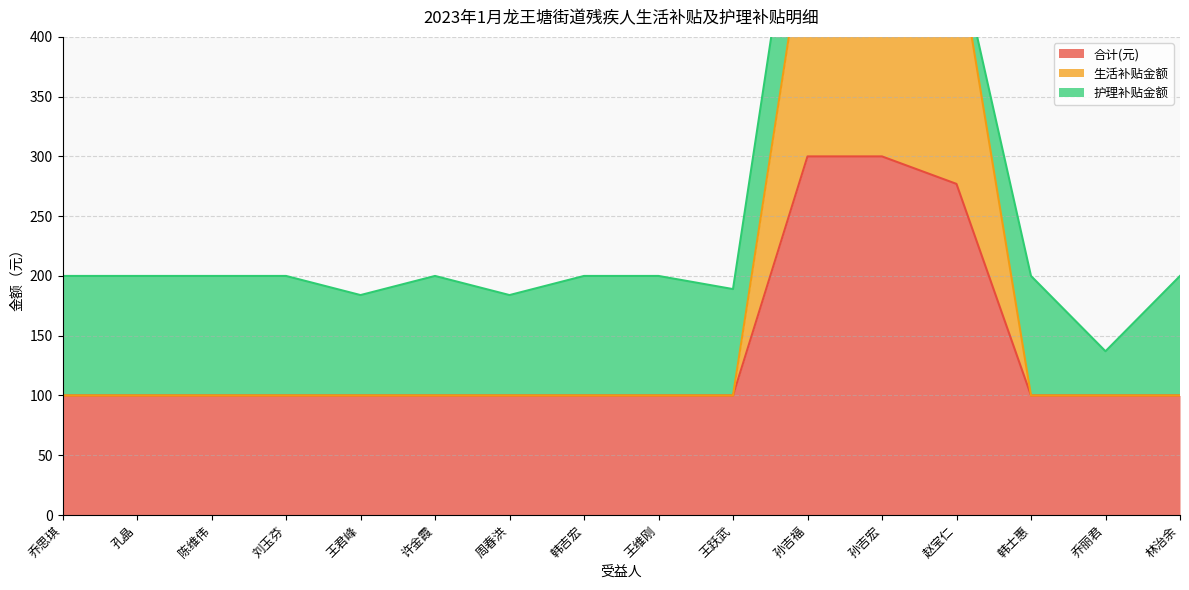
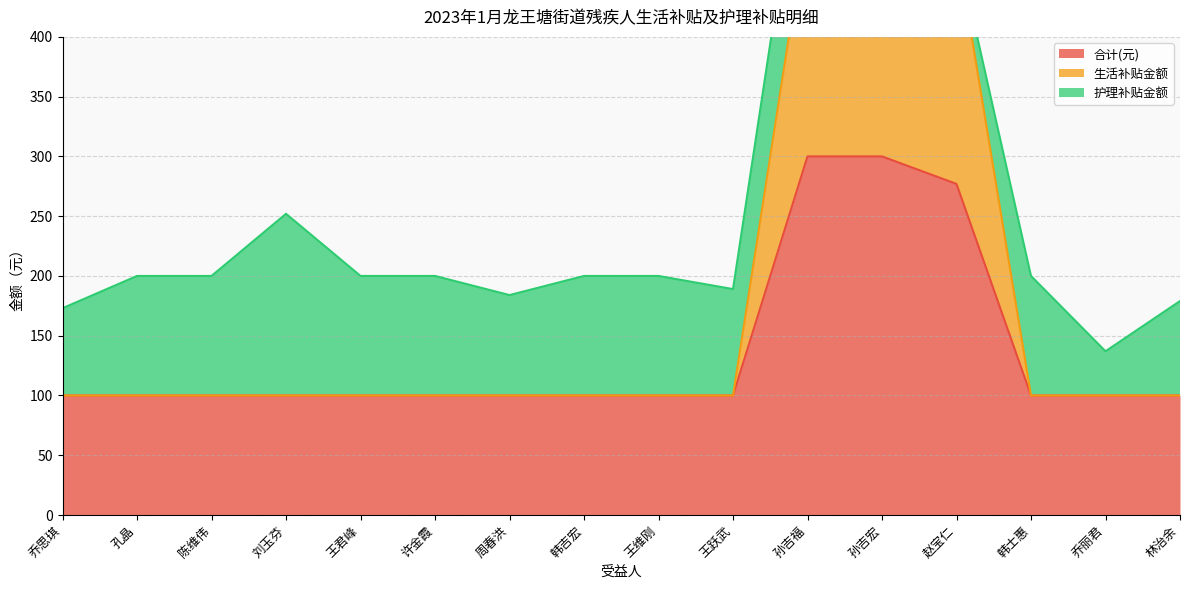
  {
    "合计(元)": {
      "孙吉福": 300,
      "孙吉宏": 300,
      "赵宝仁": 277
    },
    "护理补贴金额": {
-     "乔思琪": 100,
+     "乔思琪": 73,
      "孔晶": 100,
      "陈维伟": 100,
-     "刘玉芬": 100,
-     "王君峰": 84,
+     "刘玉芬": 152,
+     "王君峰": 100,
      "许金霞": 100,
      "周春洪": 84,
      "韩吉宏": 100,
      "王维刚": 100,
      "王跃武": 89,
      "韩士惠": 100,
      "乔丽君": 37,
-     "林治余": 100
+     "林治余": 79
    }
  }
